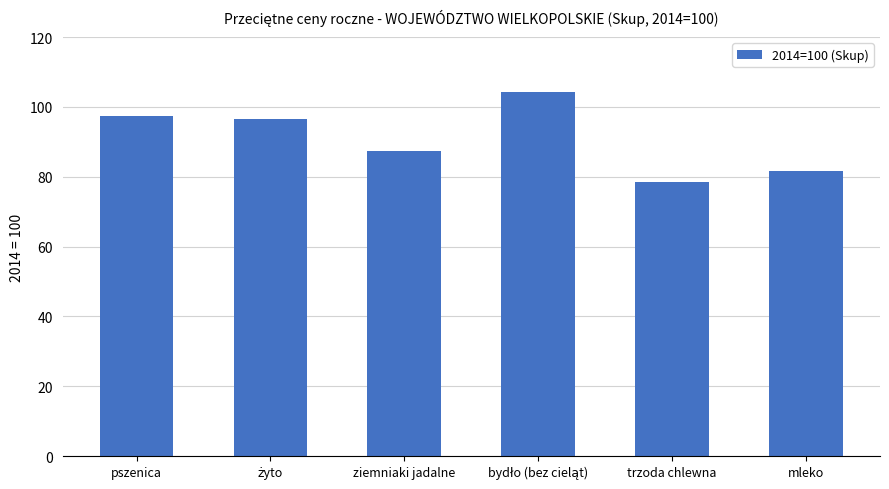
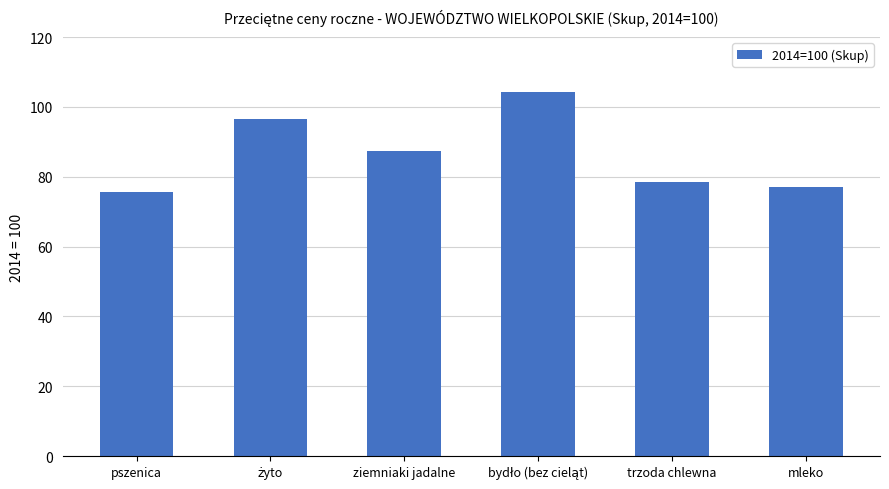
  {
-   "pszenica": 97,
+   "pszenica": 76,
    "żyto": 97,
    "ziemniaki jadalne": 88,
    "bydło (bez cieląt)": 104,
    "trzoda chlewna": 79,
-   "mleko": 82
+   "mleko": 77
  }
